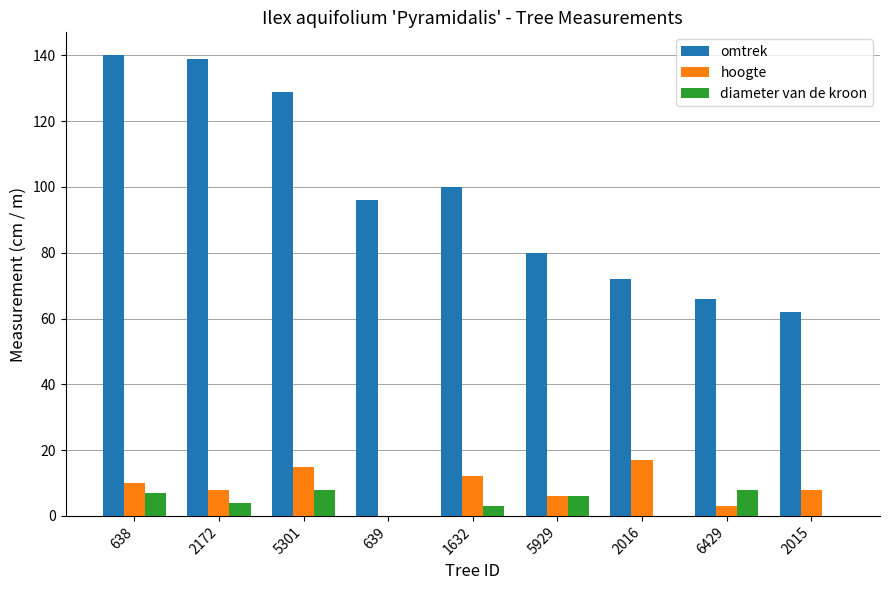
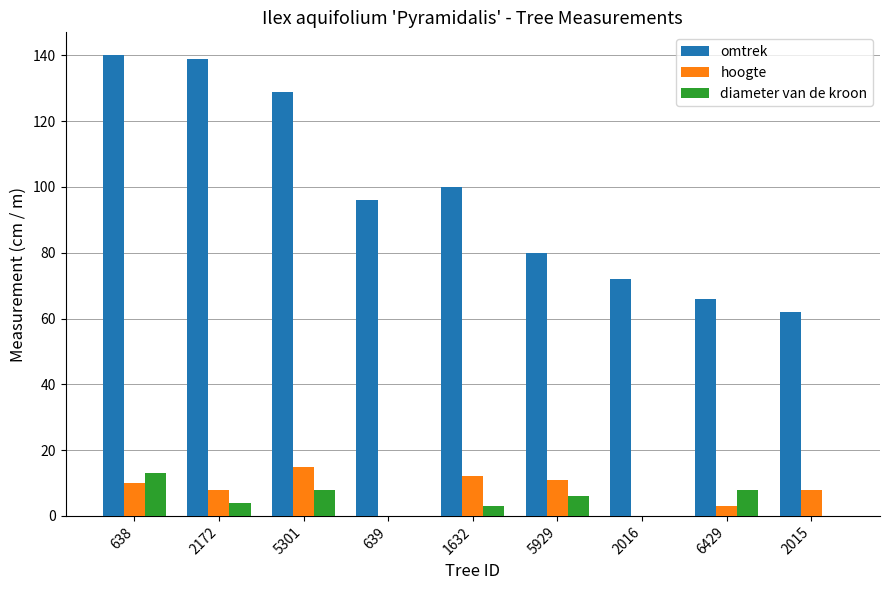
  {
    "omtrek": {
      "638": 140,
      "2172": 139,
      "5301": 129,
      "639": 96,
      "1632": 100,
      "5929": 80,
      "2016": 72,
      "6429": 66,
      "2015": 62
    },
    "hoogte": {
      "638": 10,
      "2172": 8,
      "5301": 15,
      "639": 0,
      "1632": 12,
-     "5929": 6,
-     "2016": 17,
+     "5929": 11,
+     "2016": 0,
      "6429": 3,
      "2015": 8
    },
    "diameter van de kroon": {
-     "638": 7,
+     "638": 13,
      "2172": 4,
      "5301": 8,
      "639": 0,
      "1632": 3,
      "5929": 6,
      "2016": 0,
      "6429": 8,
      "2015": 0
    }
  }
